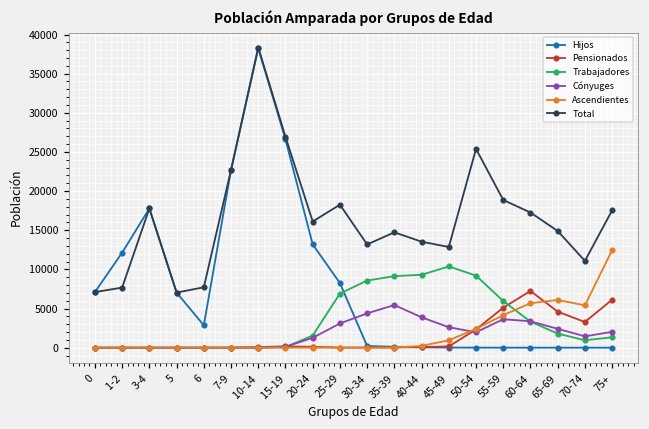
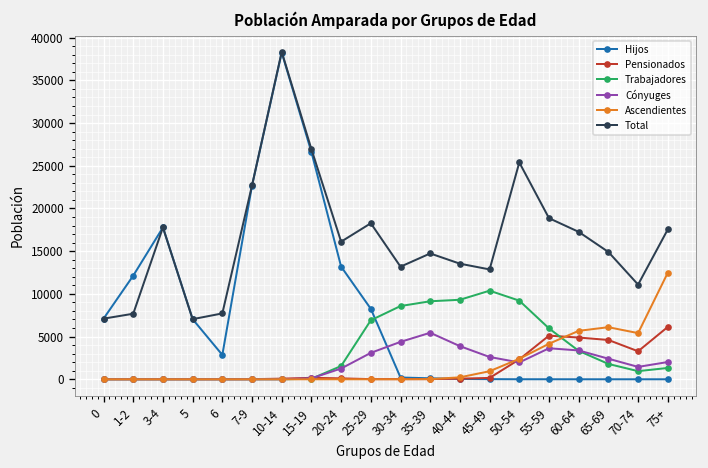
  {
    "Hijos": {
      "1-2": 12000,
      "6": 3000,
      "20-24": 13000,
      "25-29": 8000,
      "50-54": 0,
      "55-59": 0,
      "60-64": 0,
      "65-69": 0,
      "70-74": 0,
      "75+": 0
    },
    "Pensionados": {
      "55-59": 5000,
-     "60-64": 7000,
+     "60-64": 5000,
      "65-69": 5000,
      "70-74": 3000,
      "75+": 6000
    },
    "Trabajadores": {
      "25-29": 7000,
      "30-34": 9000,
      "35-39": 9000,
      "40-44": 9000,
      "45-49": 10000,
      "50-54": 9000,
      "55-59": 6000,
      "65-69": 2000,
      "70-74": 1000,
      "75+": 1000
    },
    "Cónyuges": {
      "25-29": 3000,
      "30-34": 4000,
      "35-39": 5000,
      "40-44": 4000,
      "45-49": 3000,
      "55-59": 4000,
      "65-69": 2000,
      "70-74": 1000,
      "75+": 2000
    },
    "Ascendientes": {
      "45-49": 1000,
      "55-59": 4000,
      "60-64": 6000,
      "65-69": 6000,
      "70-74": 5000,
      "75+": 12000
    },
    "Total": {
      "1-2": 8000,
      "6": 8000,
      "20-24": 16000,
      "25-29": 18000,
      "30-34": 13000,
      "35-39": 15000,
      "40-44": 14000,
      "45-49": 13000,
      "50-54": 25000,
      "55-59": 19000,
      "60-64": 17000,
      "65-69": 15000,
      "70-74": 11000,
      "75+": 18000
    }
  }
